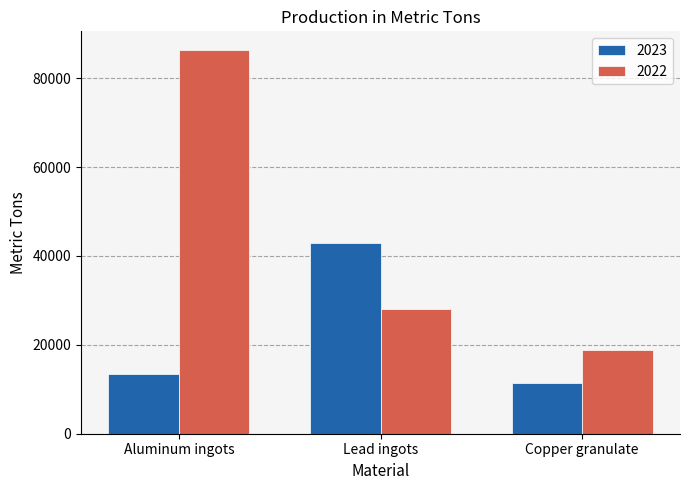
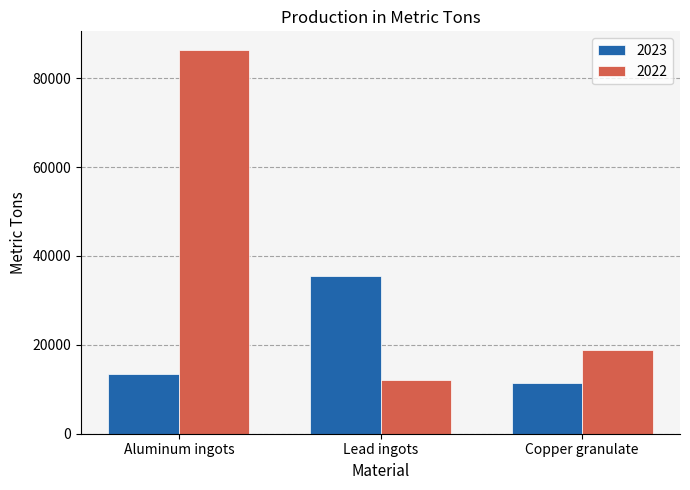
  {
    "2023": {
      "Aluminum ingots": 13000,
-     "Lead ingots": 43000,
+     "Lead ingots": 35000,
      "Copper granulate": 11000
    },
    "2022": {
      "Aluminum ingots": 86000,
-     "Lead ingots": 28000,
+     "Lead ingots": 12000,
      "Copper granulate": 19000
    }
  }
